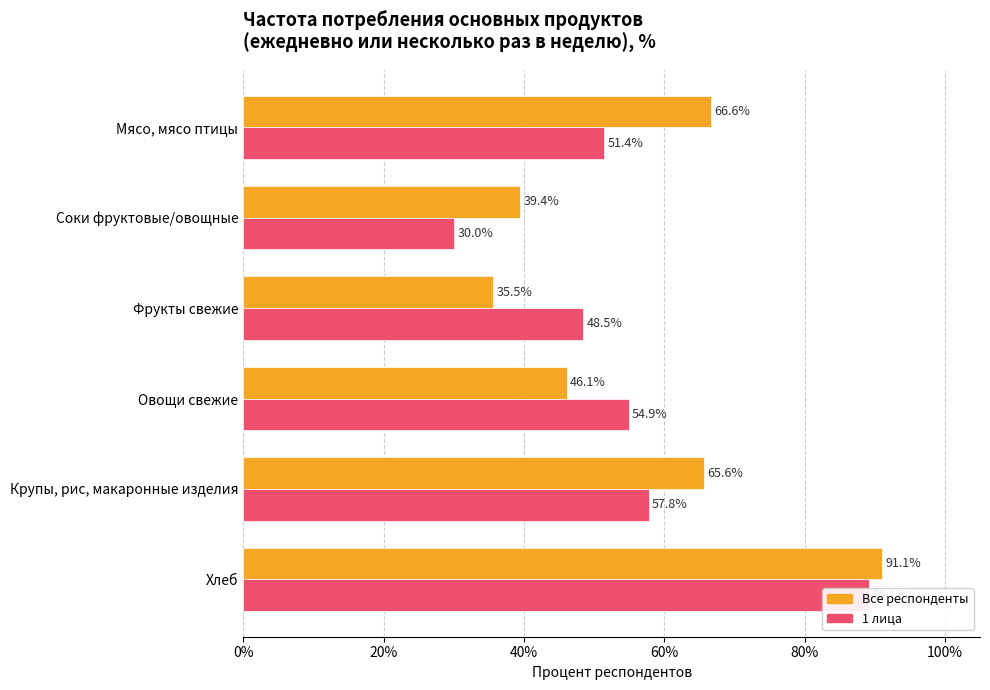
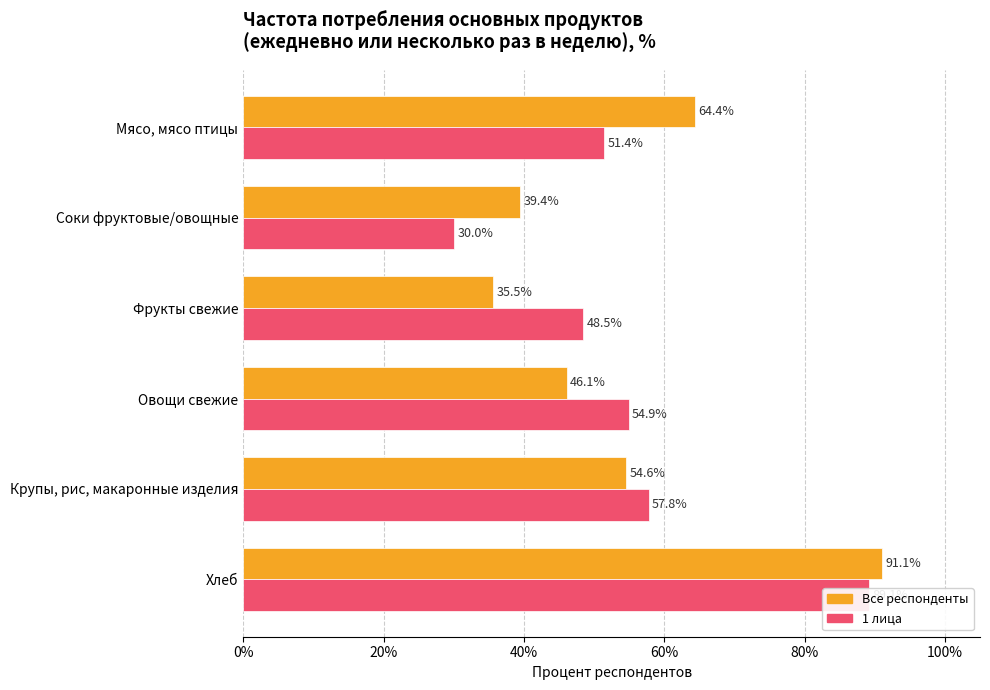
  {
    "Все респонденты": {
-     "Мясо, мясо птицы": "66.6%",
+     "Мясо, мясо птицы": "64.4%",
      "Соки фруктовые/овощные": "39.4%",
      "Фрукты свежие": "35.5%",
      "Овощи свежие": "46.1%",
-     "Крупы, рис, макаронные изделия": "65.6%",
+     "Крупы, рис, макаронные изделия": "54.6%",
      "Хлеб": "91.1%"
    },
    "1 лица": {
      "Мясо, мясо птицы": "51.4%",
      "Соки фруктовые/овощные": "30.0%",
      "Фрукты свежие": "48.5%",
      "Овощи свежие": "54.9%",
      "Крупы, рис, макаронные изделия": "57.8%"
    }
  }
